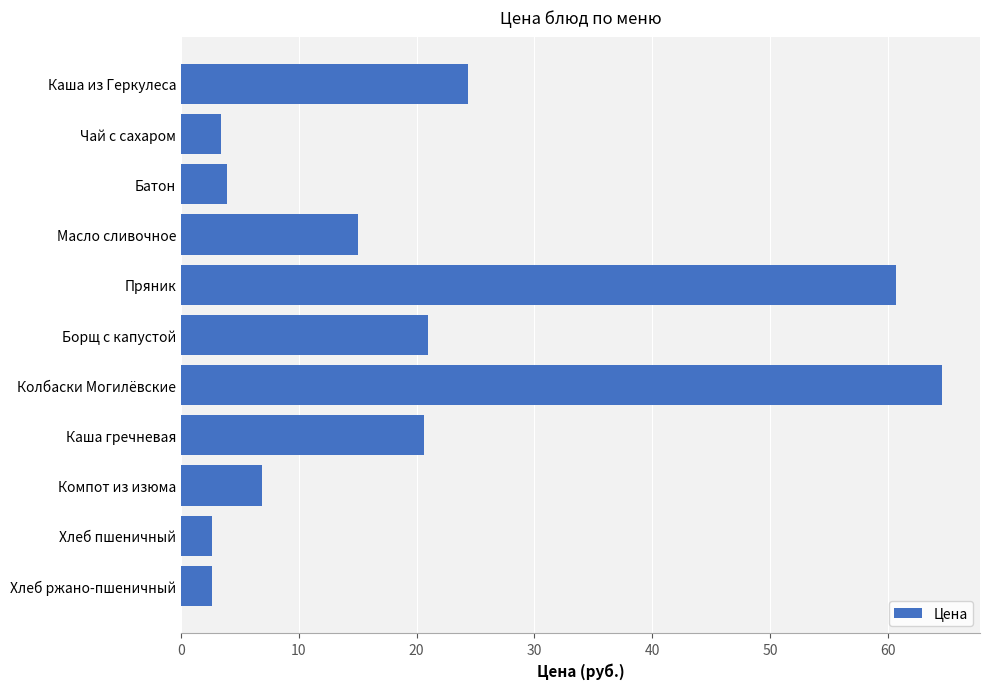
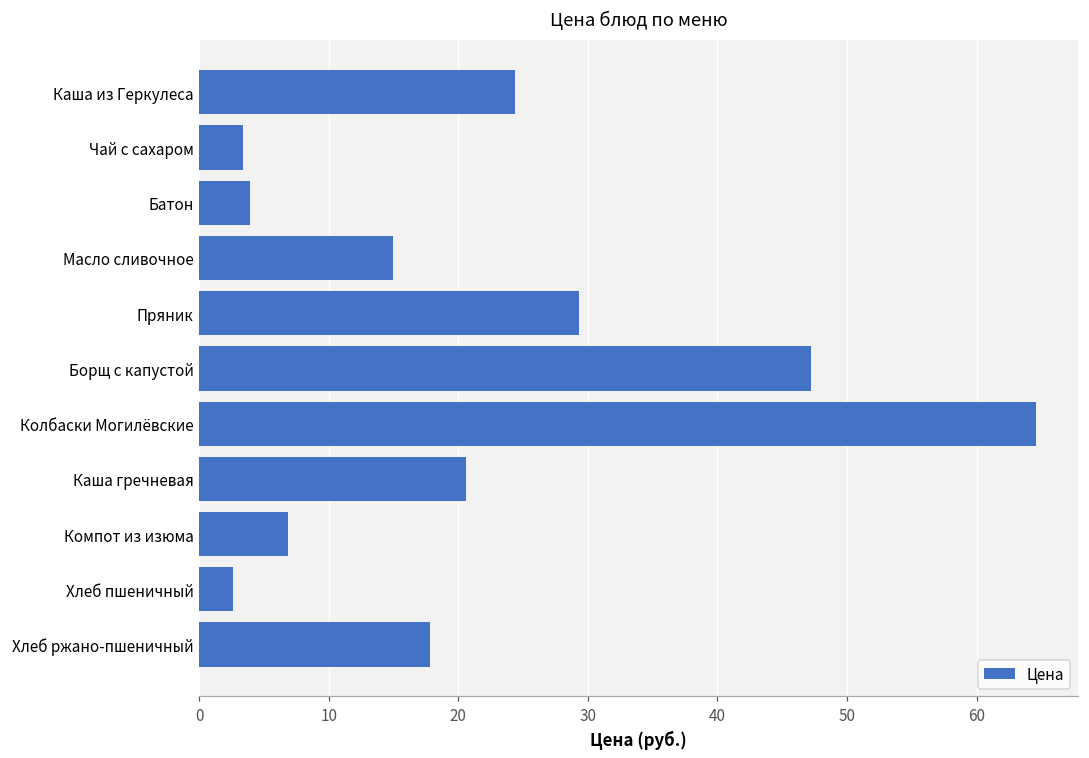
  {
    "Каша из Геркулеса": 24.4,
    "Чай с сахаром": 3.4,
    "Батон": 3.9,
    "Масло сливочное": 15.0,
-   "Пряник": 60.7,
-   "Борщ с капустой": 21.0,
+   "Пряник": 29.3,
+   "Борщ с капустой": 47.2,
    "Колбаски Могилёвские": 64.6,
    "Каша гречневая": 20.6,
    "Компот из изюма": 6.9,
    "Хлеб пшеничный": 2.6,
-   "Хлеб ржано-пшеничный": 2.6
+   "Хлеб ржано-пшеничный": 17.8
  }
